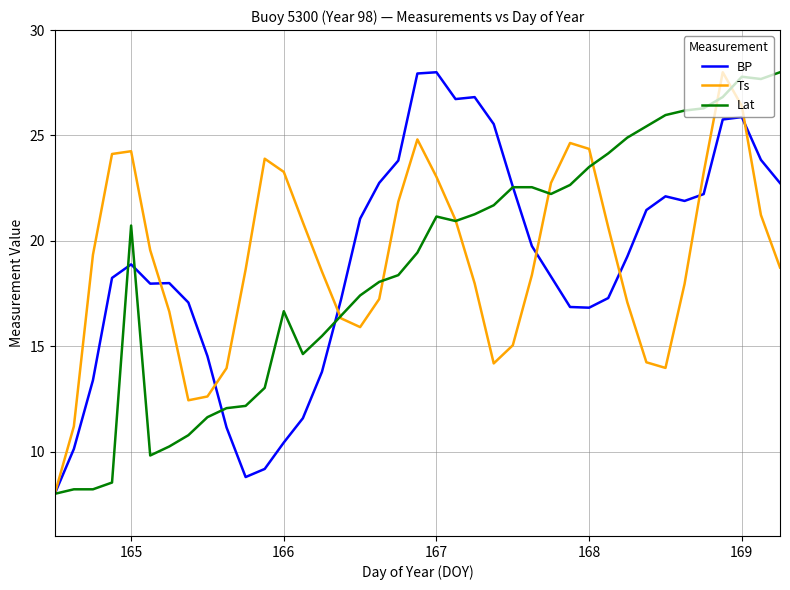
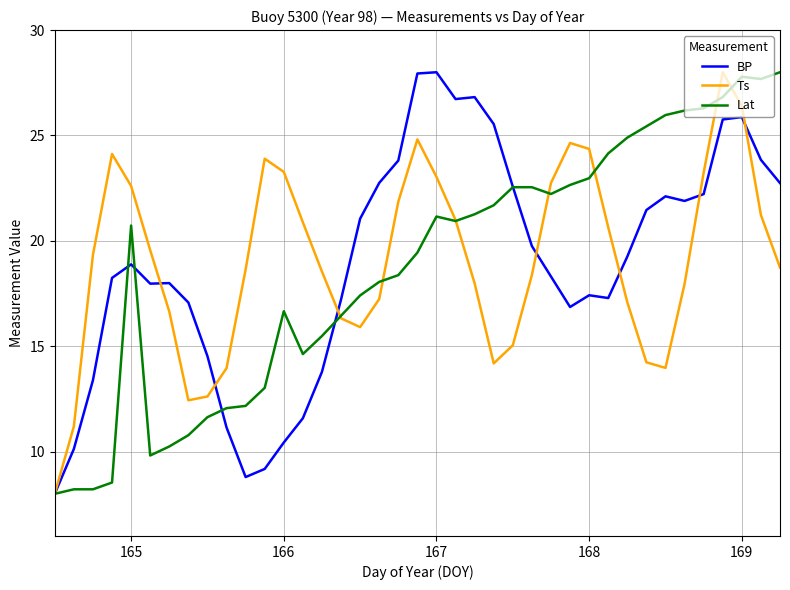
  {
    "BP": {
      "165": 18.9,
      "166": 10.4,
      "167": 28.0,
-     "168": 16.8
+     "168": 17.4
    },
    "Ts": {
-     "165": 24.3,
+     "165": 22.6,
      "166": 23.3,
      "167": 23.0,
      "168": 24.4
    },
    "Lat": {
      "165": 20.7,
      "166": 16.7,
      "167": 21.2,
-     "168": 23.5
+     "168": 23.0
    }
  }
